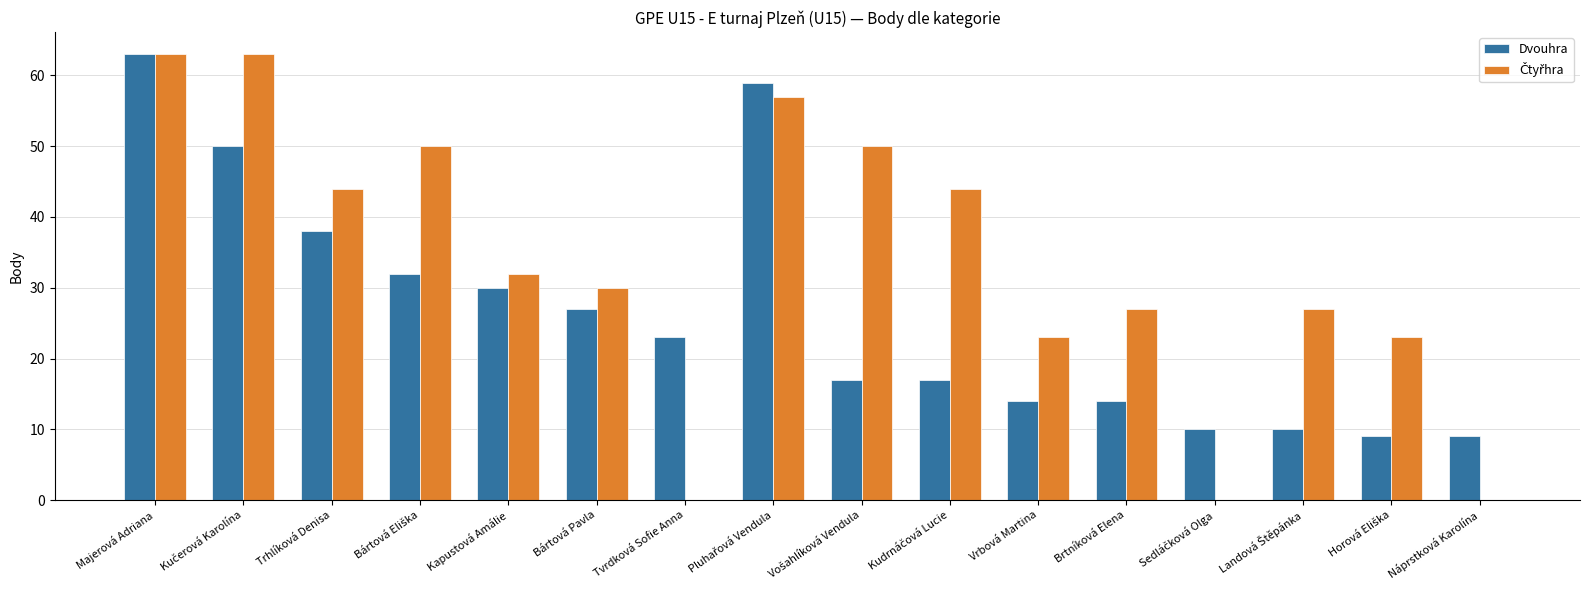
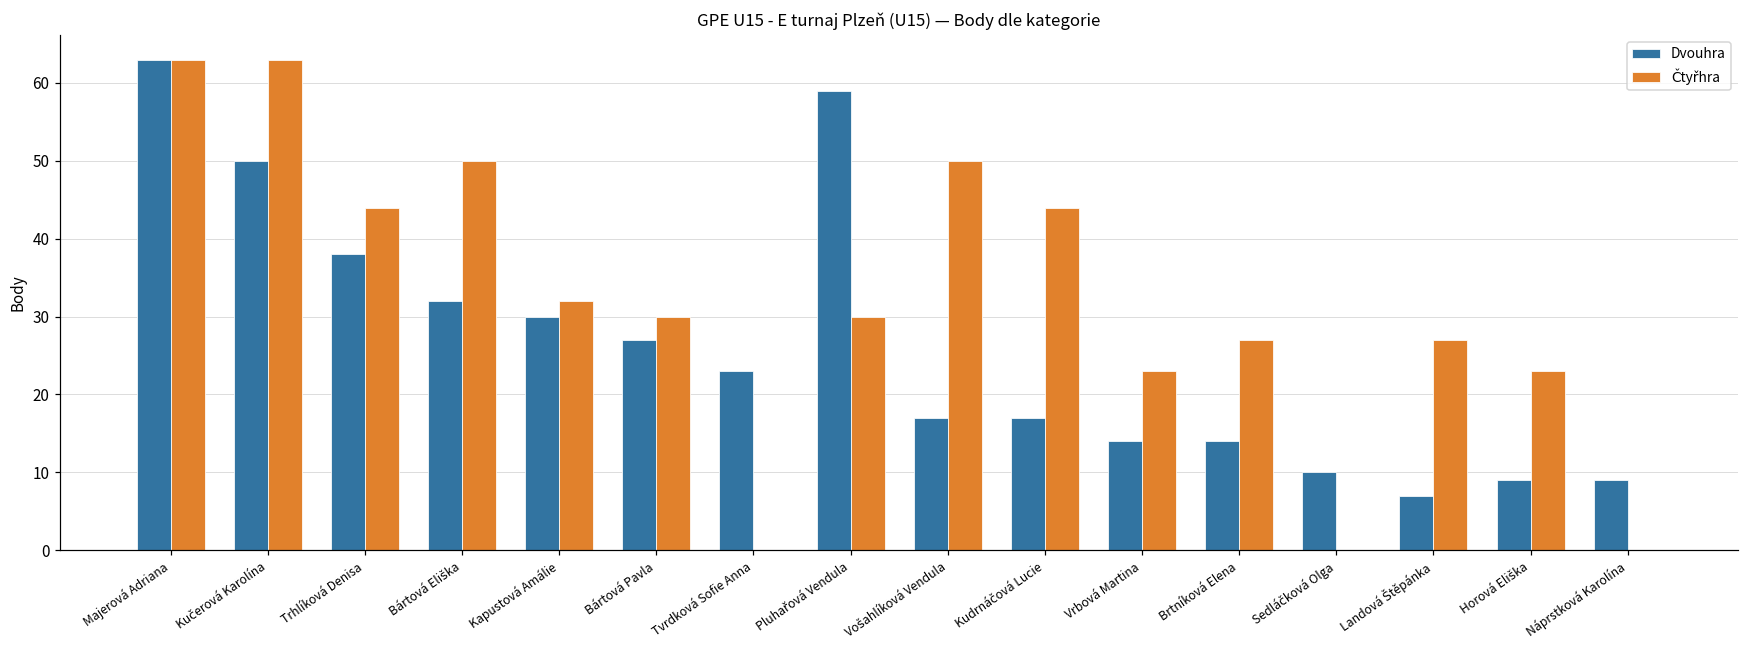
  {
    "Dvouhra": {
      "Majerová Adriana": 63,
      "Kučerová Karolína": 50,
      "Trhlíková Denisa": 38,
      "Bártová Eliška": 32,
      "Kapustová Amálie": 30,
      "Bártová Pavla": 27,
      "Tvrdková Sofie Anna": 23,
      "Pluhařová Vendula": 59,
      "Vošahlíková Vendula": 17,
      "Kudrnáčová Lucie": 17,
      "Vrbová Martina": 14,
      "Brtníková Elena": 14,
      "Sedláčková Olga": 10,
-     "Landová Štěpánka": 10,
+     "Landová Štěpánka": 7,
      "Horová Eliška": 9,
      "Náprstková Karolína": 9
    },
    "Čtyřhra": {
      "Majerová Adriana": 63,
      "Kučerová Karolína": 63,
      "Trhlíková Denisa": 44,
      "Bártová Eliška": 50,
      "Kapustová Amálie": 32,
      "Bártová Pavla": 30,
      "Tvrdková Sofie Anna": 0,
-     "Pluhařová Vendula": 57,
+     "Pluhařová Vendula": 30,
      "Vošahlíková Vendula": 50,
      "Kudrnáčová Lucie": 44,
      "Vrbová Martina": 23,
      "Brtníková Elena": 27,
      "Sedláčková Olga": 0,
      "Landová Štěpánka": 27,
      "Horová Eliška": 23,
      "Náprstková Karolína": 0
    }
  }
